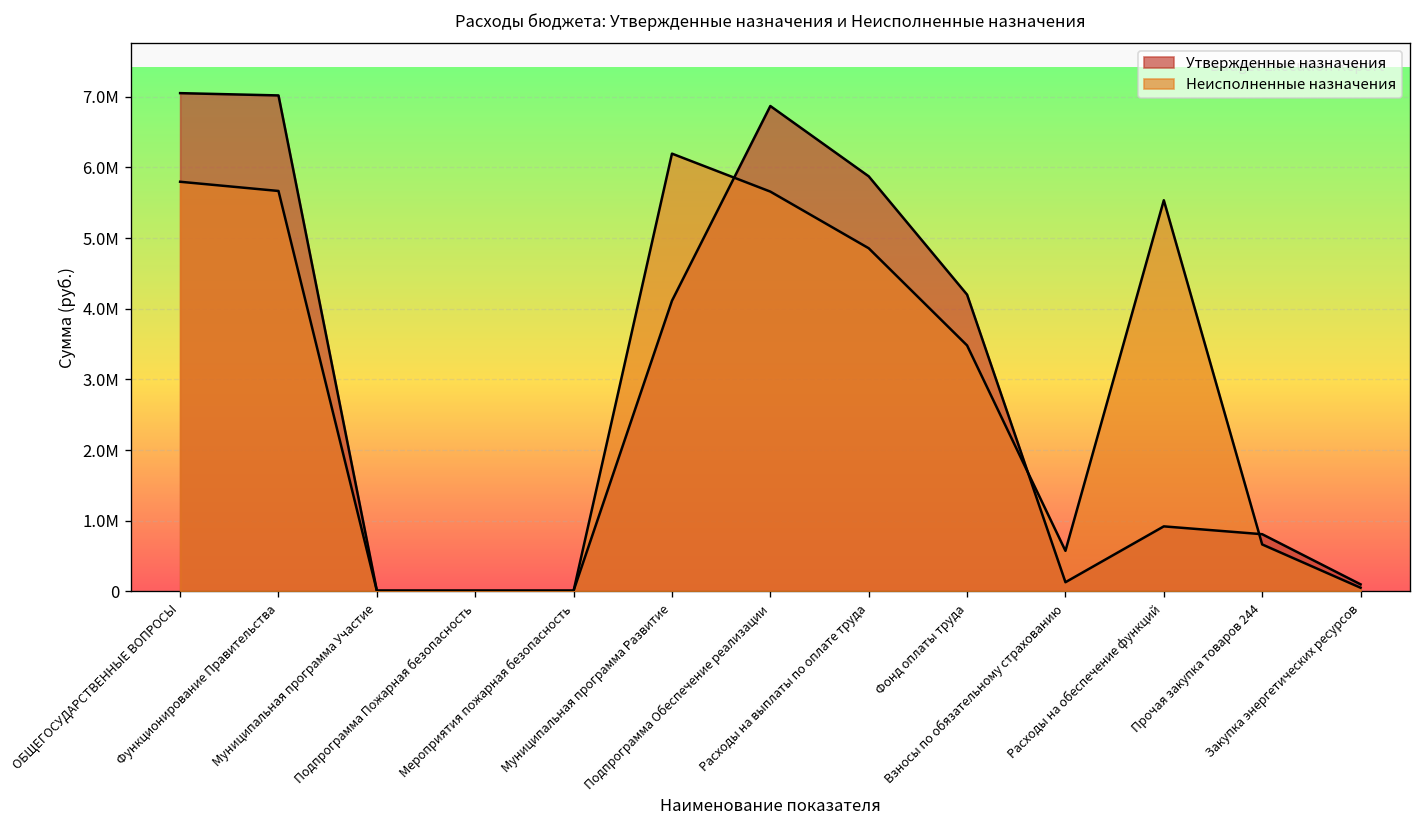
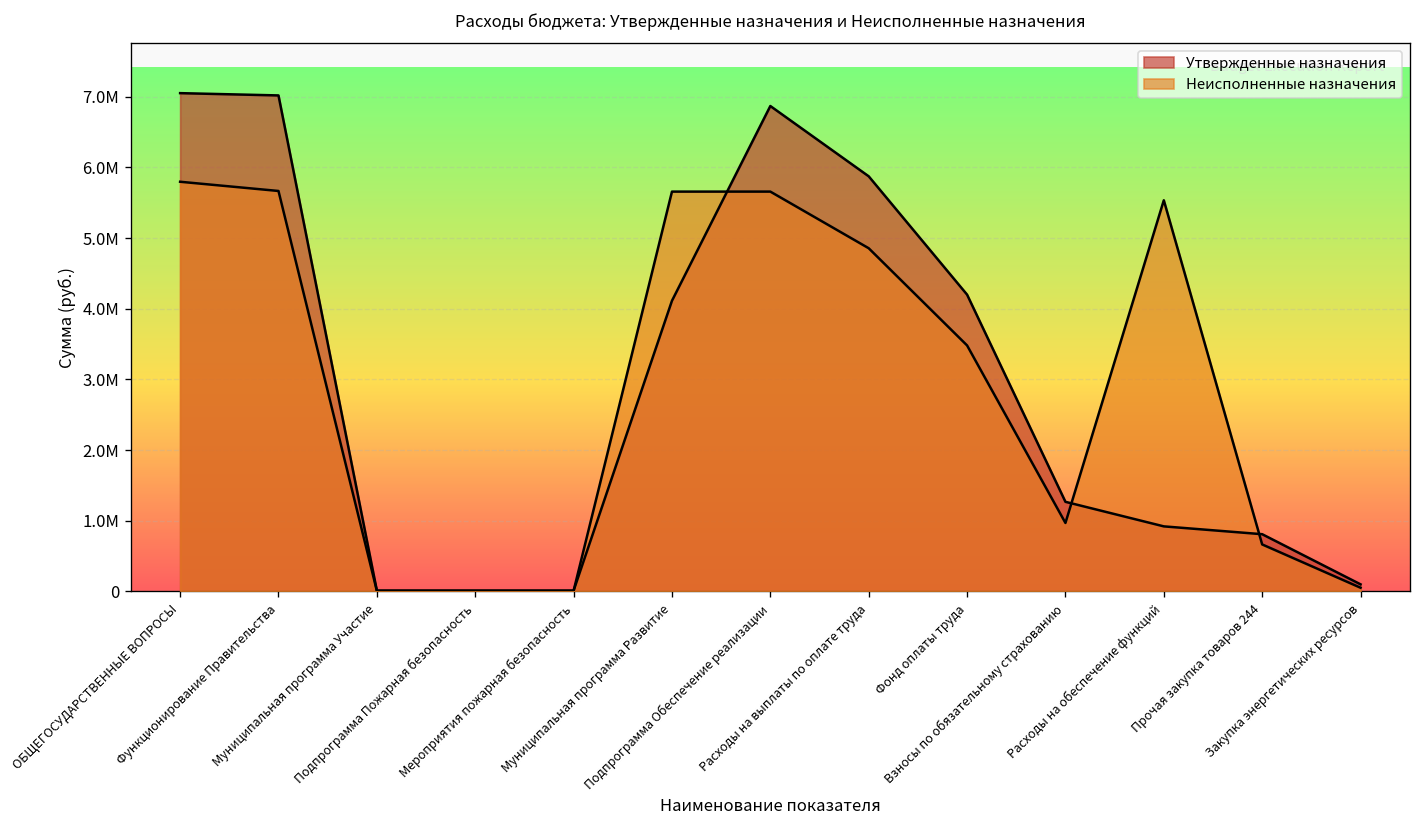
  {
    "Утвержденные назначения": {
      "ОБЩЕГОСУДАРСТВЕННЫЕ ВОПРОСЫ": 7000000,
      "Функционирование Правительства": 7000000,
      "Муниципальная программа Развитие": 4100000,
      "Подпрограмма Обеспечение реализации": 6900000,
      "Расходы на выплаты по оплате труда": 5900000,
      "Фонд оплаты труда": 4200000,
-     "Взносы по обязательному страхованию": 100000,
+     "Взносы по обязательному страхованию": 1300000,
      "Расходы на обеспечение функций": 900000,
      "Прочая закупка товаров 244": 800000,
      "Закупка энергетических ресурсов": 100000
    },
    "Неисполненные назначения": {
      "ОБЩЕГОСУДАРСТВЕННЫЕ ВОПРОСЫ": 5800000,
      "Функционирование Правительства": 5700000,
-     "Муниципальная программа Развитие": 6200000,
+     "Муниципальная программа Развитие": 5700000,
      "Подпрограмма Обеспечение реализации": 5700000,
      "Расходы на выплаты по оплате труда": 4900000,
      "Фонд оплаты труда": 3500000,
-     "Взносы по обязательному страхованию": 600000,
+     "Взносы по обязательному страхованию": 1000000,
      "Расходы на обеспечение функций": 5500000,
      "Прочая закупка товаров 244": 700000,
      "Закупка энергетических ресурсов": 100000
    }
  }
